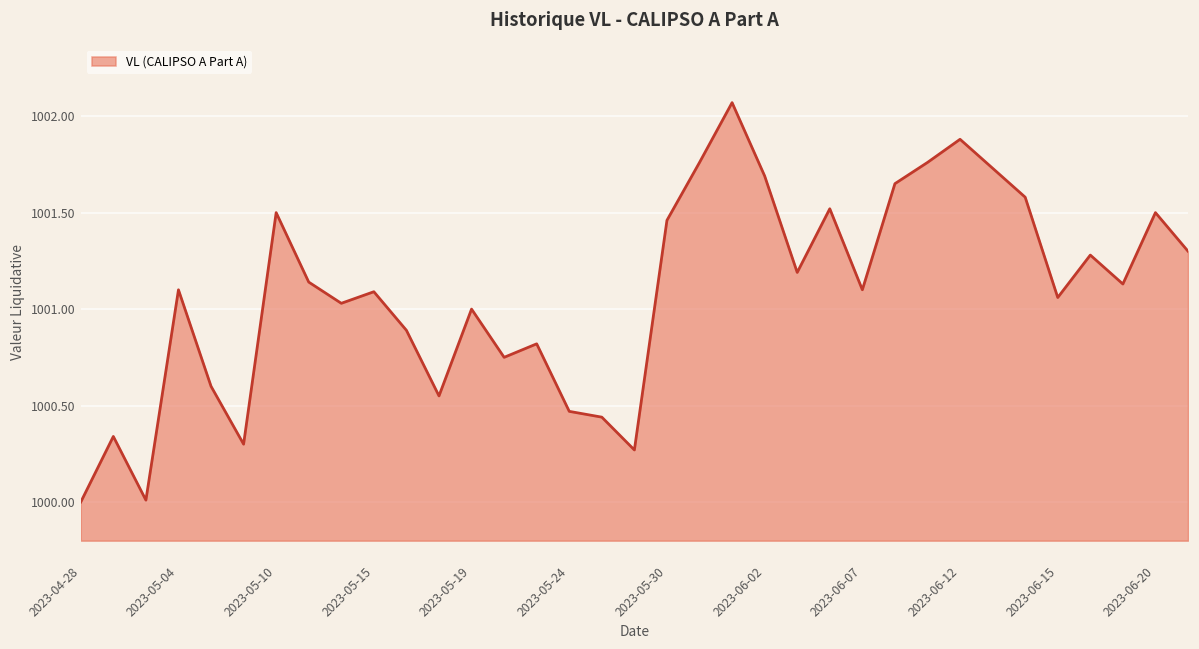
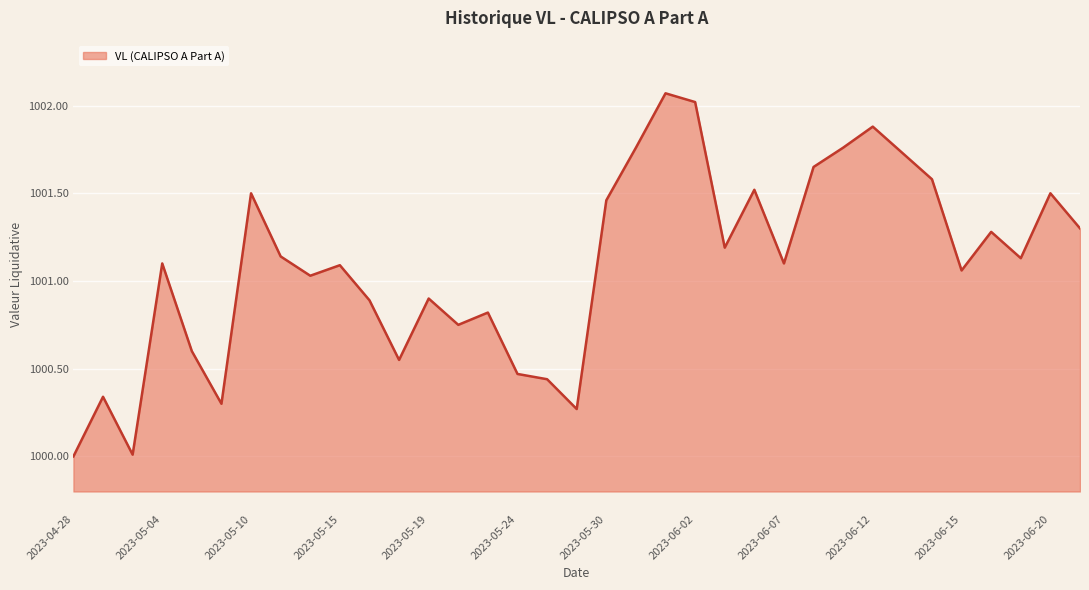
  {
    "2023-04-28": 1000.00,
    "2023-05-04": 1001.10,
    "2023-05-10": 1001.50,
    "2023-05-15": 1001.09,
-   "2023-05-19": 1001.0,
+   "2023-05-19": 1000.9,
    "2023-05-24": 1000.47,
    "2023-05-30": 1001.46,
-   "2023-06-02": 1001.69,
+   "2023-06-02": 1002.02,
    "2023-06-07": 1001.10,
    "2023-06-12": 1001.88,
    "2023-06-15": 1001.06,
    "2023-06-20": 1001.50
  }
